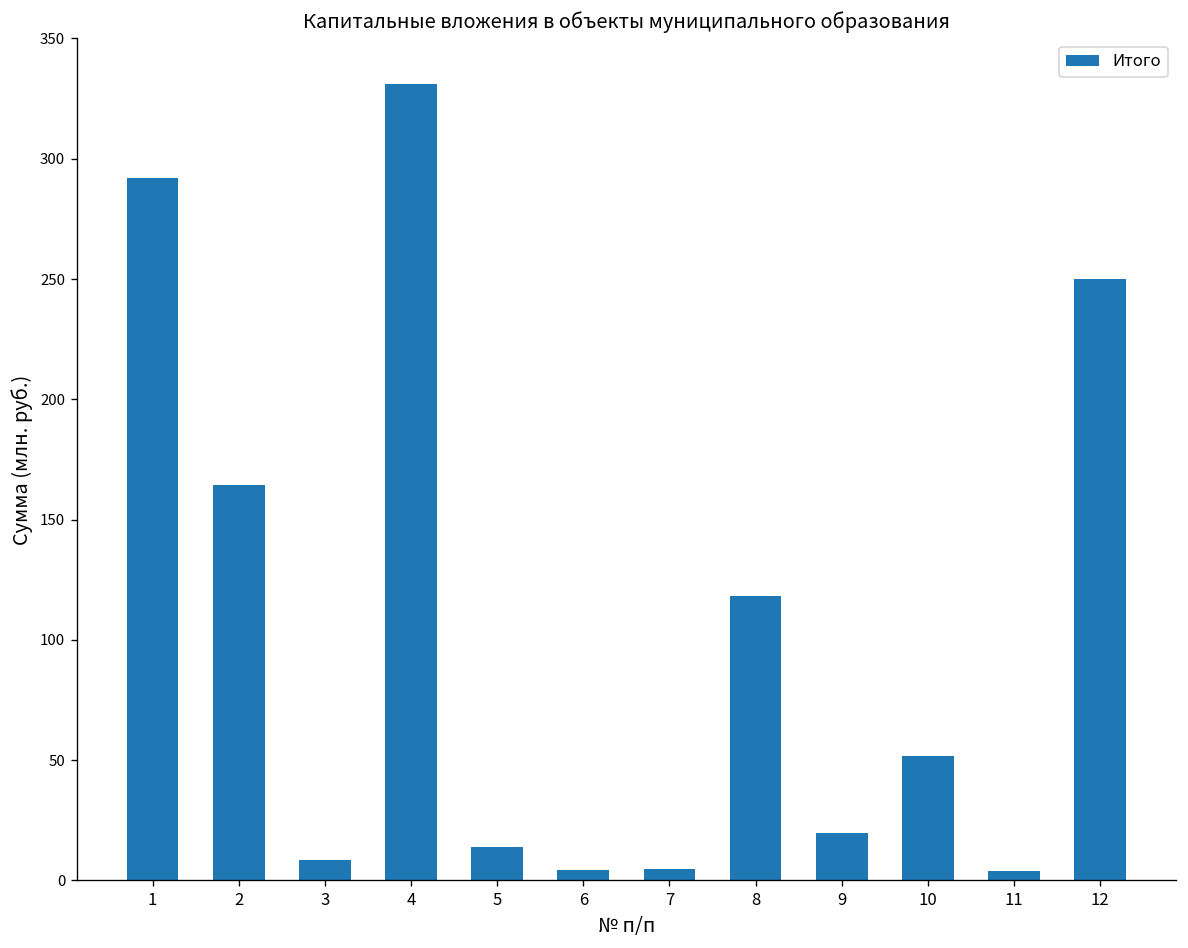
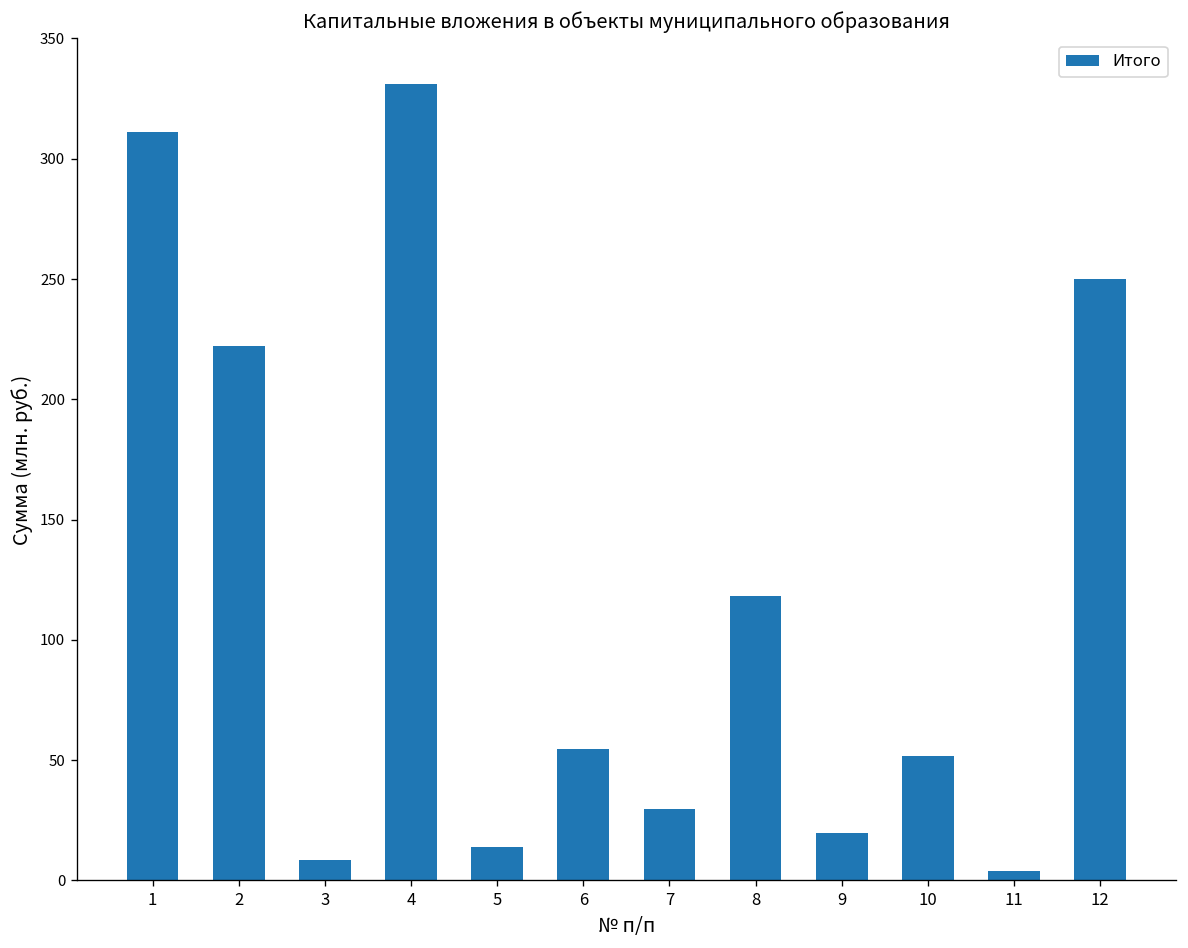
  {
-   "1": 292,
-   "2": 164,
+   "1": 311,
+   "2": 222,
    "3": 9,
    "4": 331,
    "5": 14,
-   "6": 4,
-   "7": 5,
+   "6": 55,
+   "7": 30,
    "8": 118,
    "9": 20,
    "10": 52,
    "11": 4,
    "12": 250
  }
